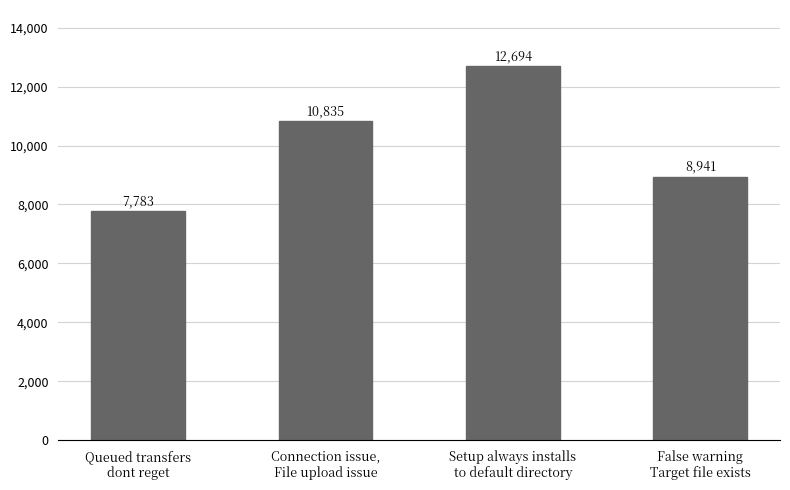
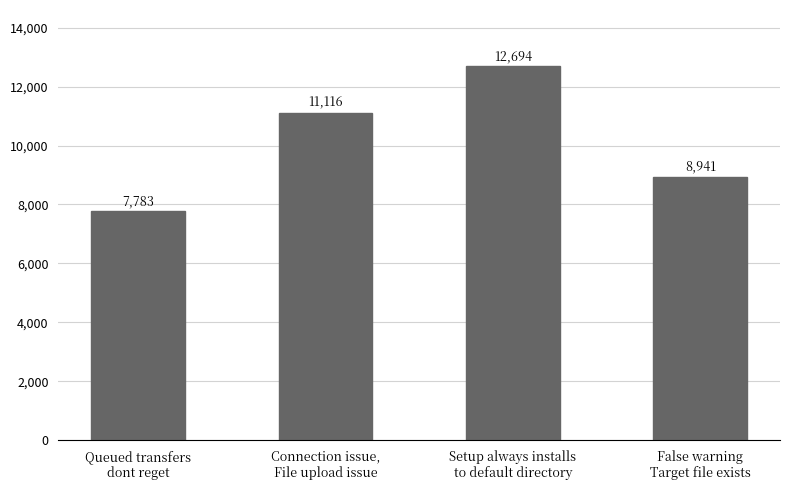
  {
    "Queued transfers dont reget": "7,783",
-   "Connection issue, File upload issue": "10,835",
+   "Connection issue, File upload issue": "11,116",
    "Setup always installs to default directory": "12,694",
    "False warning Target file exists": "8,941"
  }
